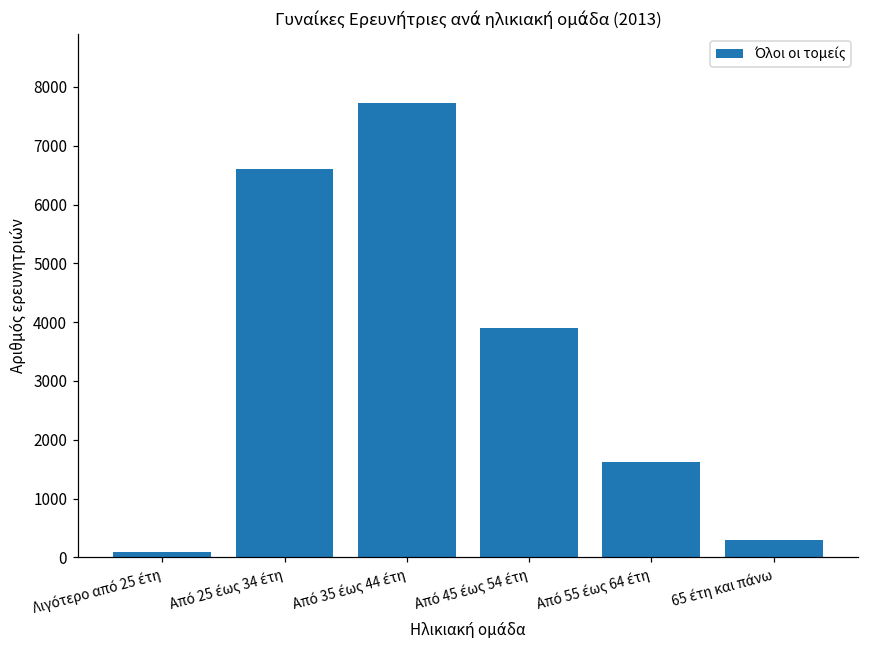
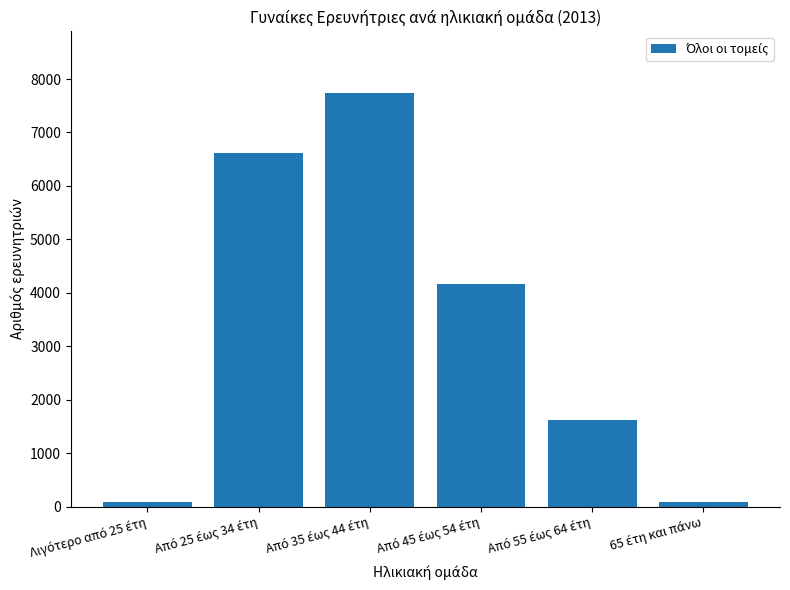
  {
    "Λιγότερο από 25 έτη": 100,
    "Από 25 έως 34 έτη": 6600,
    "Από 35 έως 44 έτη": 7700,
-   "Από 45 έως 54 έτη": 3900,
+   "Από 45 έως 54 έτη": 4200,
    "Από 55 έως 64 έτη": 1600,
-   "65 έτη και πάνω": 300
+   "65 έτη και πάνω": 100
  }
